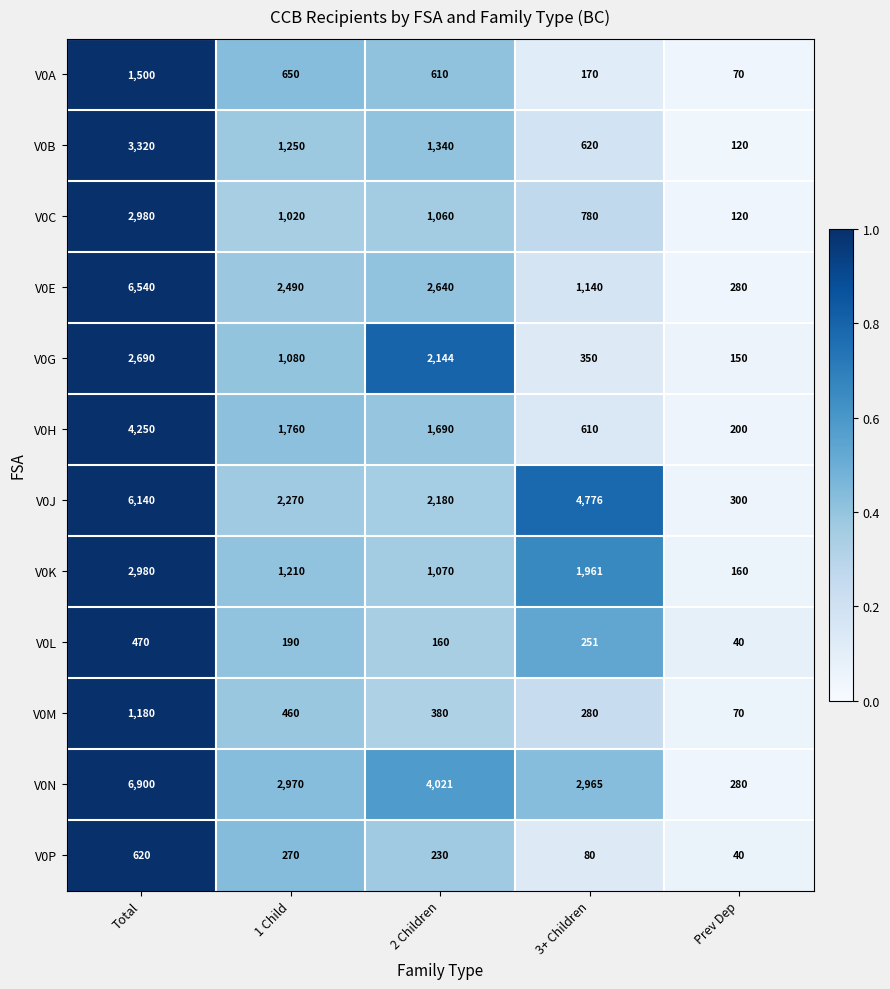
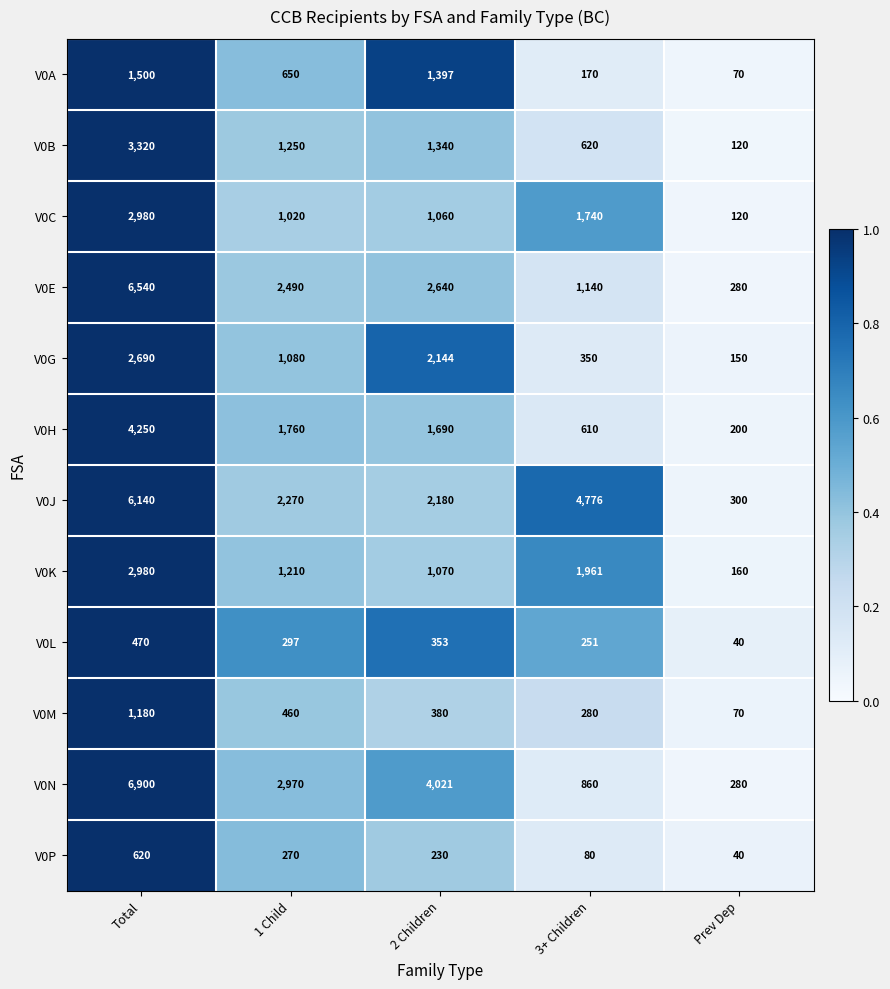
  {
    "V0A": {
      "Total": "1,500",
      "1 Child": "650",
-     "2 Children": "610",
+     "2 Children": "1,397",
      "3+ Children": "170",
      "Prev Dep": "70"
    },
    "V0B": {
      "Total": "3,320",
      "1 Child": "1,250",
      "2 Children": "1,340",
      "3+ Children": "620",
      "Prev Dep": "120"
    },
    "V0C": {
      "Total": "2,980",
      "1 Child": "1,020",
      "2 Children": "1,060",
-     "3+ Children": "780",
+     "3+ Children": "1,740",
      "Prev Dep": "120"
    },
    "V0E": {
      "Total": "6,540",
      "1 Child": "2,490",
      "2 Children": "2,640",
      "3+ Children": "1,140",
      "Prev Dep": "280"
    },
    "V0G": {
      "Total": "2,690",
      "1 Child": "1,080",
      "2 Children": "2,144",
      "3+ Children": "350",
      "Prev Dep": "150"
    },
    "V0H": {
      "Total": "4,250",
      "1 Child": "1,760",
      "2 Children": "1,690",
      "3+ Children": "610",
      "Prev Dep": "200"
    },
    "V0J": {
      "Total": "6,140",
      "1 Child": "2,270",
      "2 Children": "2,180",
      "3+ Children": "4,776",
      "Prev Dep": "300"
    },
    "V0K": {
      "Total": "2,980",
      "1 Child": "1,210",
      "2 Children": "1,070",
      "3+ Children": "1,961",
      "Prev Dep": "160"
    },
    "V0L": {
      "Total": "470",
-     "1 Child": "190",
-     "2 Children": "160",
+     "1 Child": "297",
+     "2 Children": "353",
      "3+ Children": "251",
      "Prev Dep": "40"
    },
    "V0M": {
      "Total": "1,180",
      "1 Child": "460",
      "2 Children": "380",
      "3+ Children": "280",
      "Prev Dep": "70"
    },
    "V0N": {
      "Total": "6,900",
      "1 Child": "2,970",
      "2 Children": "4,021",
-     "3+ Children": "2,965",
+     "3+ Children": "860",
      "Prev Dep": "280"
    },
    "V0P": {
      "Total": "620",
      "1 Child": "270",
      "2 Children": "230",
      "3+ Children": "80",
      "Prev Dep": "40"
    }
  }
